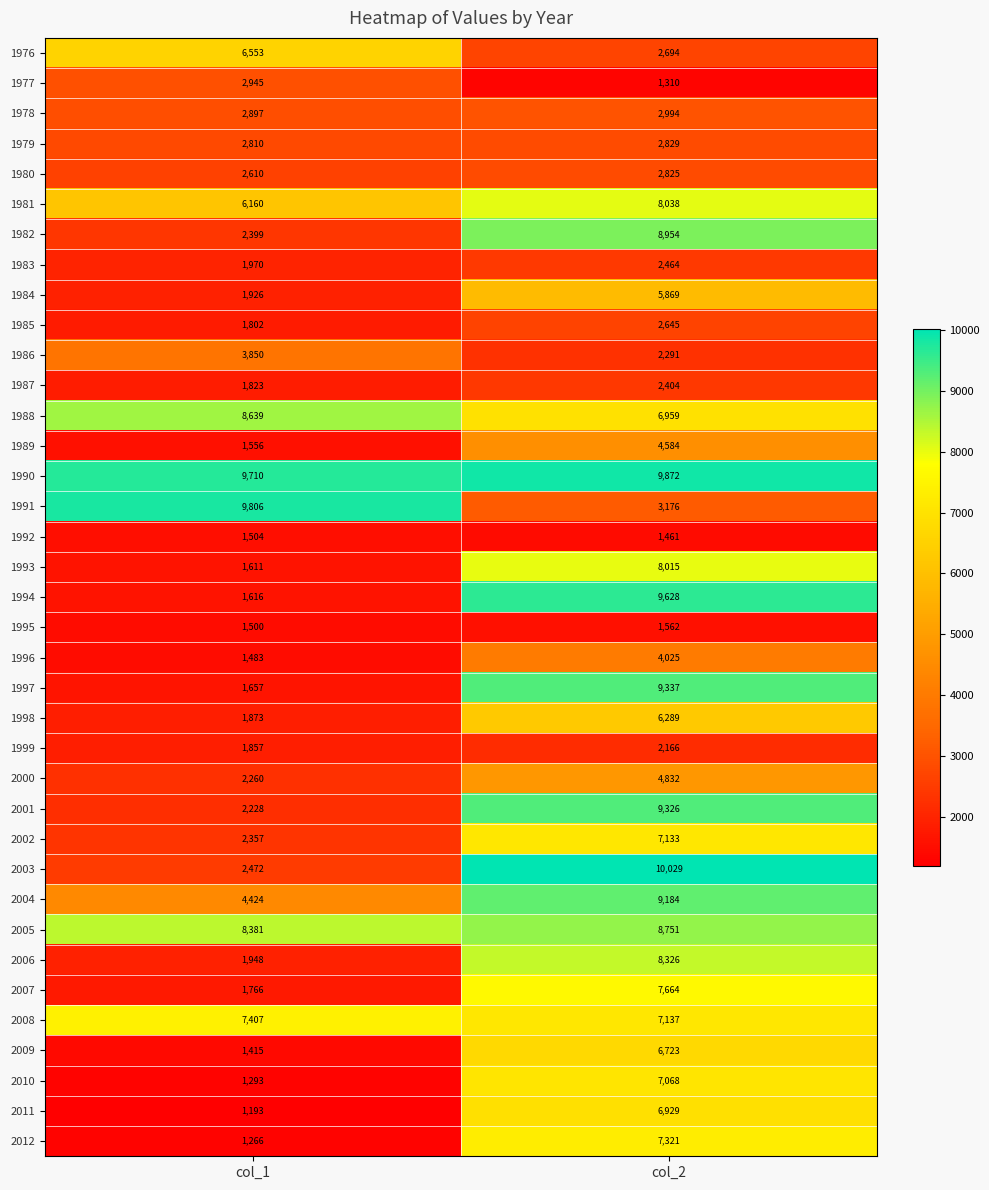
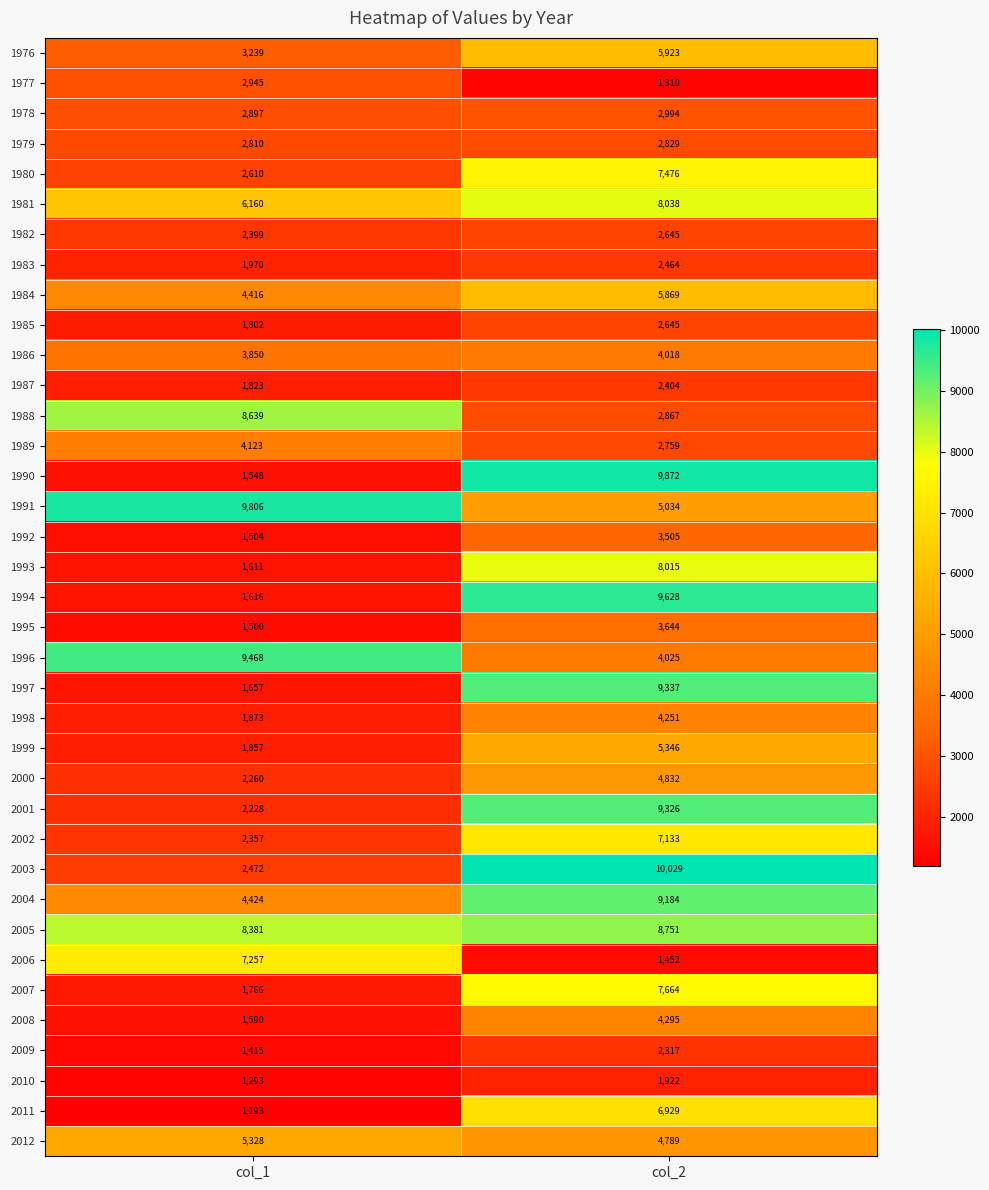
  {
    "1976": {
-     "col_1": "6,553",
-     "col_2": "2,694"
+     "col_1": "3,239",
+     "col_2": "5,923"
    },
    "1977": {
      "col_1": "2,945",
      "col_2": "1,310"
    },
    "1978": {
      "col_1": "2,897",
      "col_2": "2,994"
    },
    "1979": {
      "col_1": "2,810",
      "col_2": "2,829"
    },
    "1980": {
      "col_1": "2,610",
-     "col_2": "2,825"
+     "col_2": "7,476"
    },
    "1981": {
      "col_1": "6,160",
      "col_2": "8,038"
    },
    "1982": {
      "col_1": "2,399",
-     "col_2": "8,954"
+     "col_2": "2,645"
    },
    "1983": {
      "col_1": "1,970",
      "col_2": "2,464"
    },
    "1984": {
-     "col_1": "1,926",
+     "col_1": "4,416",
      "col_2": "5,869"
    },
    "1985": {
      "col_1": "1,802",
      "col_2": "2,645"
    },
    "1986": {
      "col_1": "3,850",
-     "col_2": "2,291"
+     "col_2": "4,018"
    },
    "1987": {
      "col_1": "1,823",
      "col_2": "2,404"
    },
    "1988": {
      "col_1": "8,639",
-     "col_2": "6,959"
+     "col_2": "2,867"
    },
    "1989": {
-     "col_1": "1,556",
-     "col_2": "4,584"
+     "col_1": "4,123",
+     "col_2": "2,759"
    },
    "1990": {
-     "col_1": "9,710",
+     "col_1": "1,548",
      "col_2": "9,872"
    },
    "1991": {
      "col_1": "9,806",
-     "col_2": "3,176"
+     "col_2": "5,034"
    },
    "1992": {
      "col_1": "1,504",
-     "col_2": "1,461"
+     "col_2": "3,505"
    },
    "1993": {
      "col_1": "1,611",
      "col_2": "8,015"
    },
    "1994": {
      "col_1": "1,616",
      "col_2": "9,628"
    },
    "1995": {
      "col_1": "1,500",
-     "col_2": "1,562"
+     "col_2": "3,644"
    },
    "1996": {
-     "col_1": "1,483",
+     "col_1": "9,468",
      "col_2": "4,025"
    },
    "1997": {
      "col_1": "1,657",
      "col_2": "9,337"
    },
    "1998": {
      "col_1": "1,873",
-     "col_2": "6,289"
+     "col_2": "4,251"
    },
    "1999": {
      "col_1": "1,857",
-     "col_2": "2,166"
+     "col_2": "5,346"
    },
    "2000": {
      "col_1": "2,260",
      "col_2": "4,832"
    },
    "2001": {
      "col_1": "2,228",
      "col_2": "9,326"
    },
    "2002": {
      "col_1": "2,357",
      "col_2": "7,133"
    },
    "2003": {
      "col_1": "2,472",
      "col_2": "10,029"
    },
    "2004": {
      "col_1": "4,424",
      "col_2": "9,184"
    },
    "2005": {
      "col_1": "8,381",
      "col_2": "8,751"
    },
    "2006": {
-     "col_1": "1,948",
-     "col_2": "8,326"
+     "col_1": "7,257",
+     "col_2": "1,452"
    },
    "2007": {
      "col_1": "1,766",
      "col_2": "7,664"
    },
    "2008": {
-     "col_1": "7,407",
-     "col_2": "7,137"
+     "col_1": "1,590",
+     "col_2": "4,295"
    },
    "2009": {
      "col_1": "1,415",
-     "col_2": "6,723"
+     "col_2": "2,317"
    },
    "2010": {
      "col_1": "1,293",
-     "col_2": "7,068"
+     "col_2": "1,922"
    },
    "2011": {
      "col_1": "1,193",
      "col_2": "6,929"
    },
    "2012": {
-     "col_1": "1,266",
-     "col_2": "7,321"
+     "col_1": "5,328",
+     "col_2": "4,789"
    }
  }
